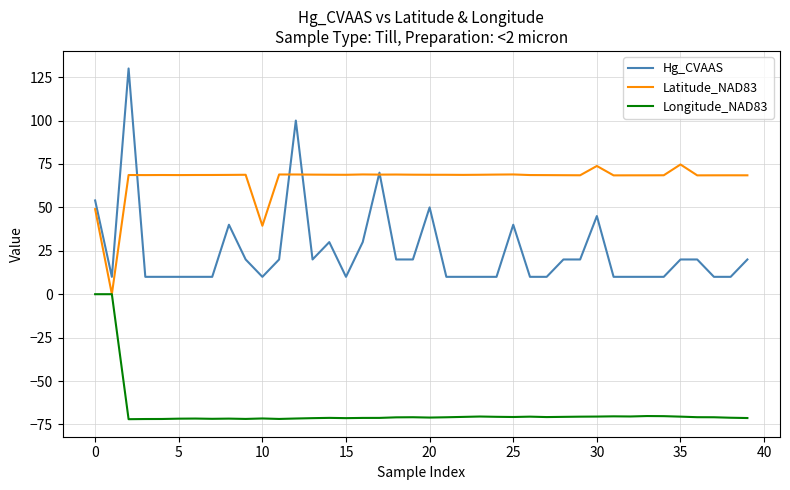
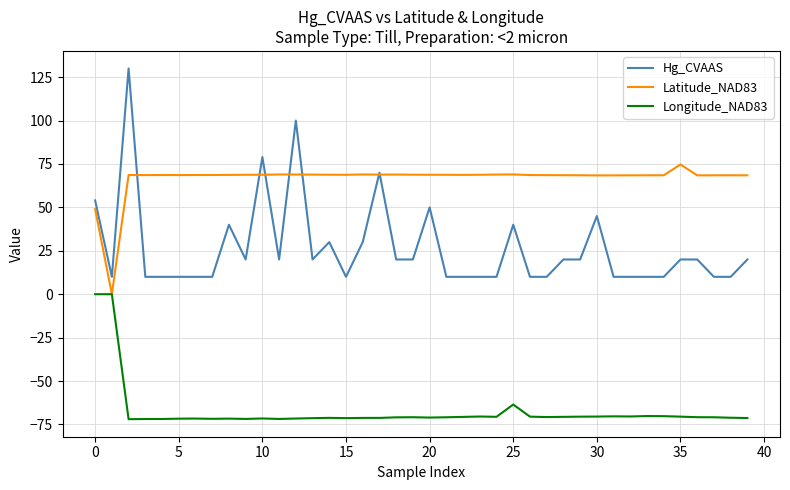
  {
    "Hg_CVAAS": {
      "0": 54,
      "5": 10,
-     "10": 10,
+     "10": 79,
      "15": 10,
      "20": 50,
      "25": 40,
      "30": 45,
      "35": 20
    },
    "Latitude_NAD83": {
      "0": 49,
      "5": 69,
-     "10": 39,
+     "10": 69,
      "15": 69,
      "20": 69,
      "25": 69,
-     "30": 74,
+     "30": 68,
      "35": 75
    },
    "Longitude_NAD83": {
      "0": 0,
      "5": -72,
      "10": -72,
      "15": -71,
      "20": -71,
-     "25": -71,
+     "25": -64,
      "30": -70,
      "35": -71
    }
  }
